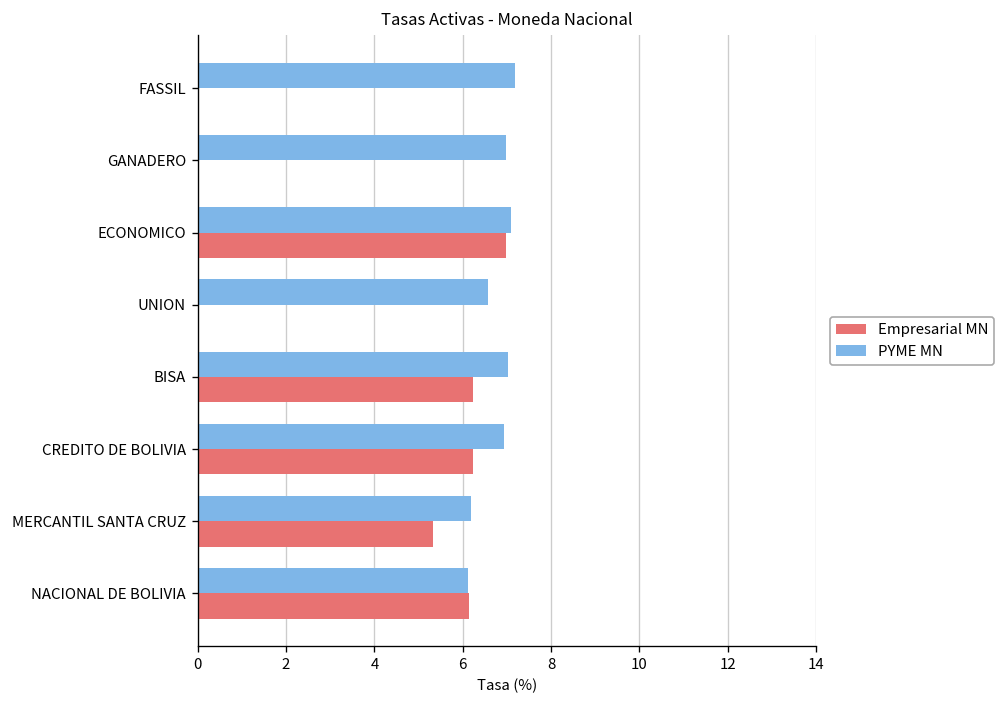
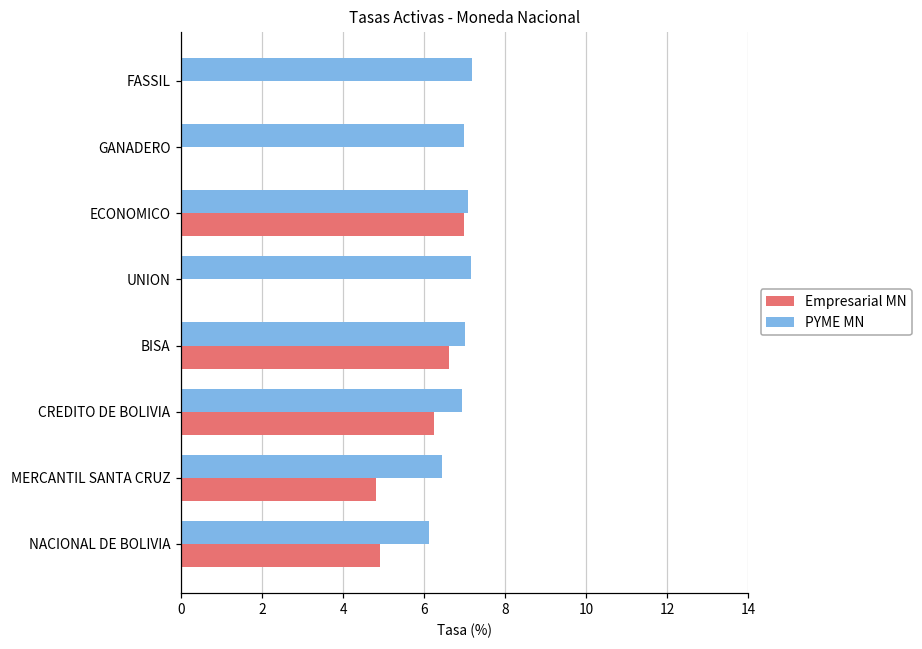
  {
    "Empresarial MN": {
      "FASSIL": 0.0,
      "GANADERO": 0.0,
      "ECONOMICO": 7.0,
      "UNION": 0.0,
-     "BISA": 6.2,
+     "BISA": 6.6,
      "CREDITO DE BOLIVIA": 6.2,
-     "MERCANTIL SANTA CRUZ": 5.3,
-     "NACIONAL DE BOLIVIA": 6.1
+     "MERCANTIL SANTA CRUZ": 4.8,
+     "NACIONAL DE BOLIVIA": 4.9
    },
    "PYME MN": {
      "FASSIL": 7.2,
      "GANADERO": 7.0,
      "ECONOMICO": 7.1,
-     "UNION": 6.6,
+     "UNION": 7.1,
      "BISA": 7.0,
      "CREDITO DE BOLIVIA": 6.9,
-     "MERCANTIL SANTA CRUZ": 6.2,
+     "MERCANTIL SANTA CRUZ": 6.4,
      "NACIONAL DE BOLIVIA": 6.1
    }
  }
